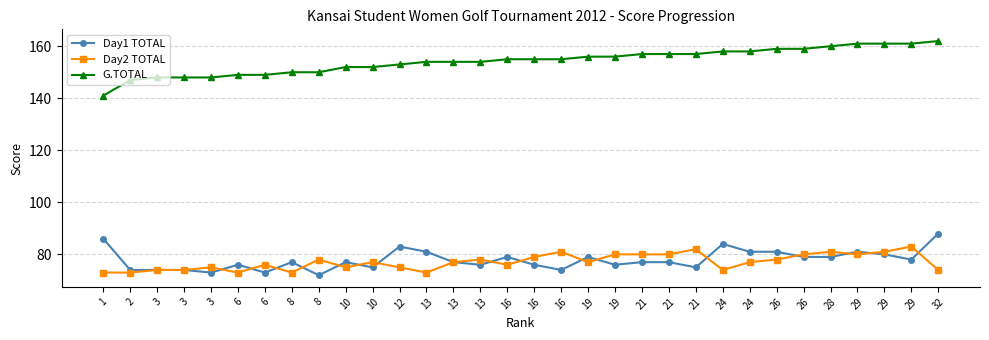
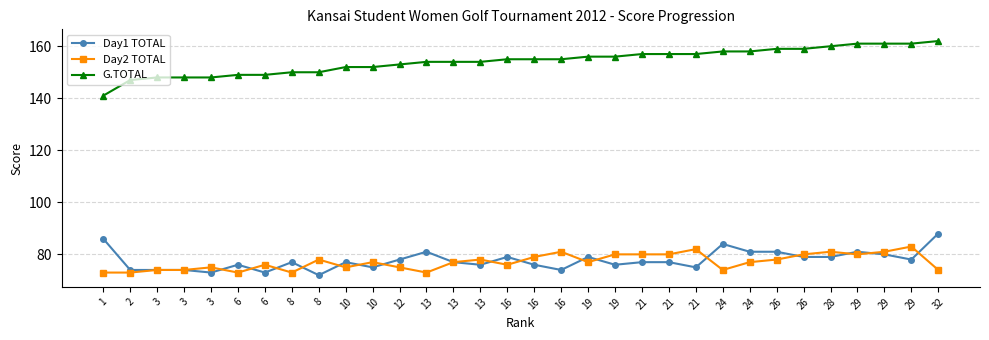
  {
    "Day1 TOTAL": {
      "1": 86,
      "2": 74,
-     "12": 83,
+     "12": 78,
      "28": 79,
      "32": 88
    },
    "Day2 TOTAL": {
      "1": 73,
      "2": 73,
      "12": 75,
      "28": 81,
      "32": 74
    },
    "G.TOTAL": {
      "1": 141,
      "12": 153,
      "28": 160,
      "32": 162
    }
  }
